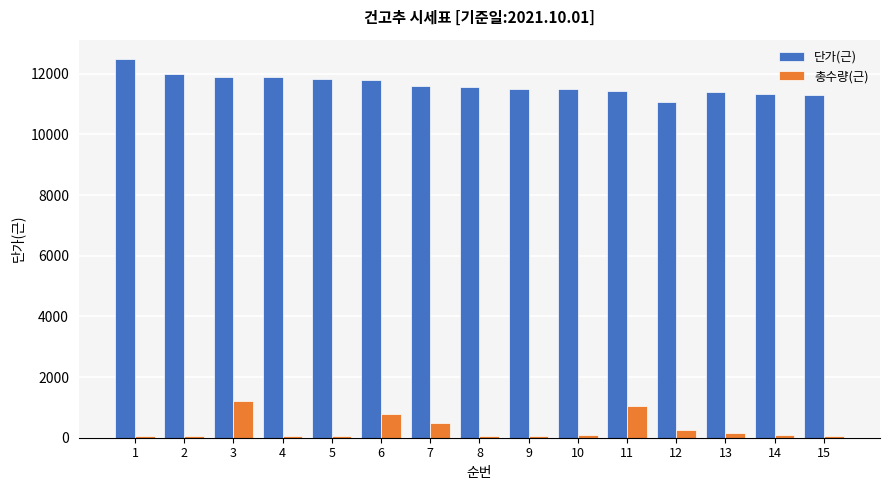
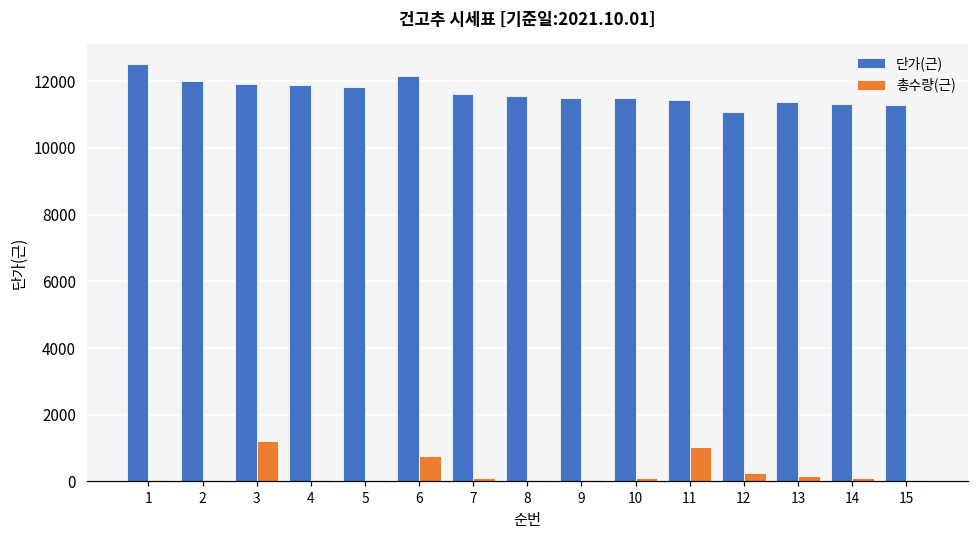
  {
    "단가(근)": {
      "1": 12500,
      "2": 12000,
      "3": 11900,
      "4": 11900,
      "5": 11800,
-     "6": 11800,
+     "6": 12200,
      "7": 11600,
      "8": 11600,
      "9": 11500,
      "10": 11500,
      "11": 11400,
      "12": 11100,
      "13": 11400,
      "14": 11300,
      "15": 11300
    },
    "총수량(근)": {
      "3": 1200,
      "6": 800,
-     "7": 500,
+     "7": 100,
      "10": 100,
      "11": 1000,
      "12": 300,
      "13": 200,
      "14": 100
    }
  }
